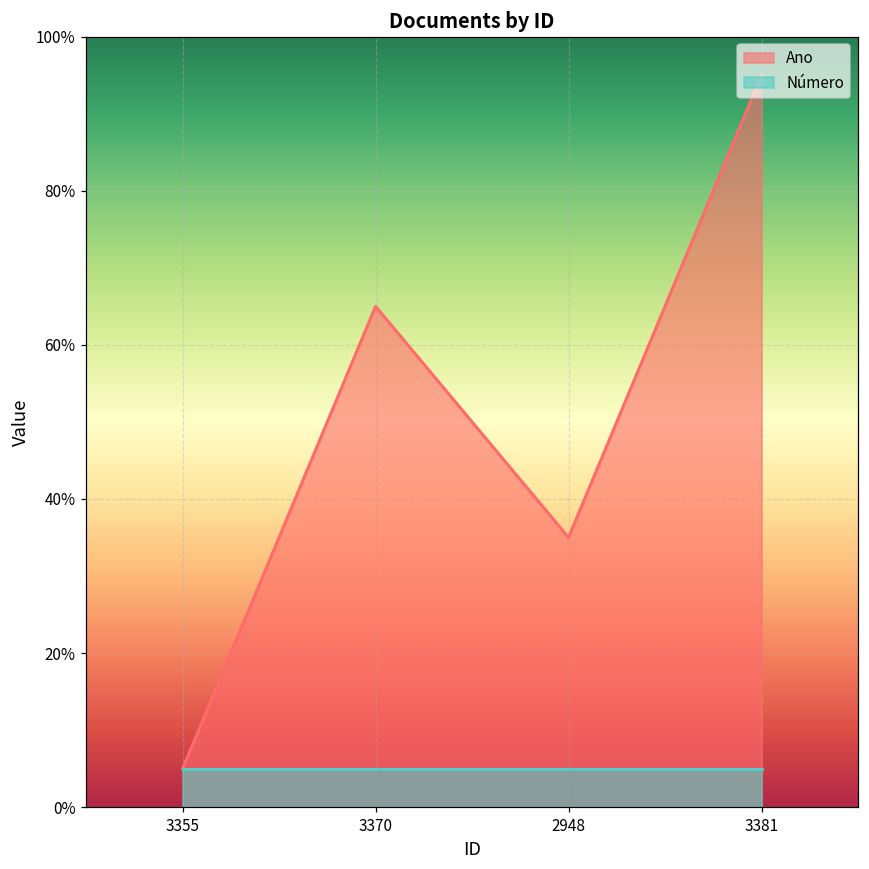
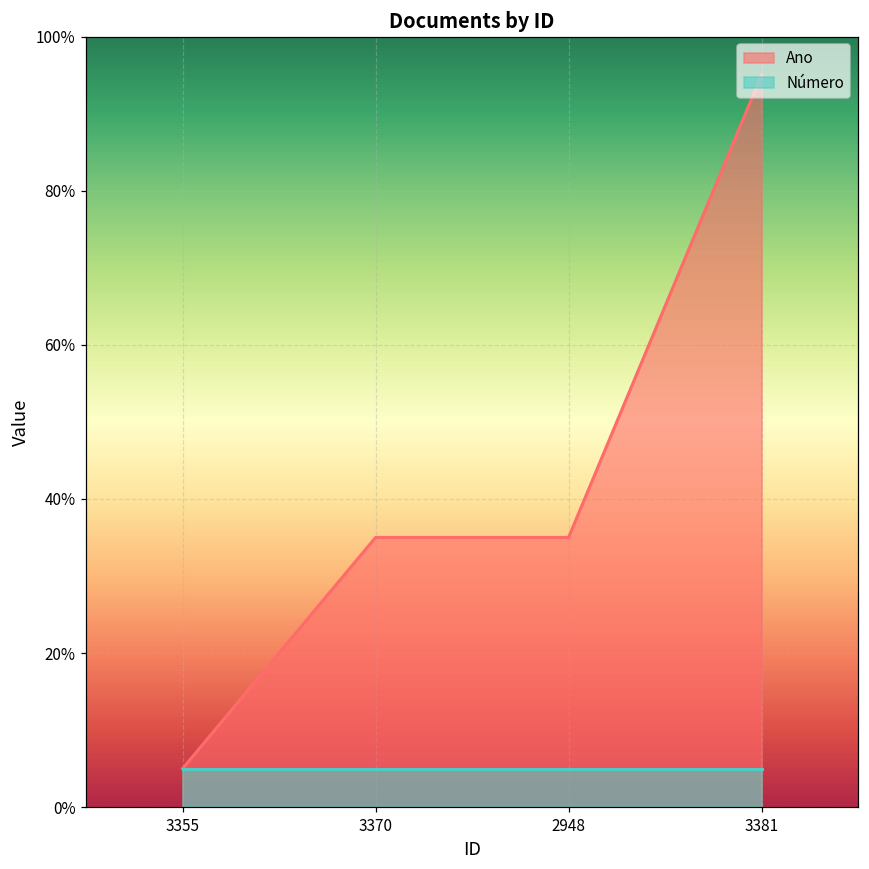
  {
    "Ano": {
-     "3370": "65%",
+     "3370": "35%",
      "2948": "35%"
    },
    "Número": {
      "3370": "5%",
      "2948": "5%",
      "3381": "5%"
    }
  }
